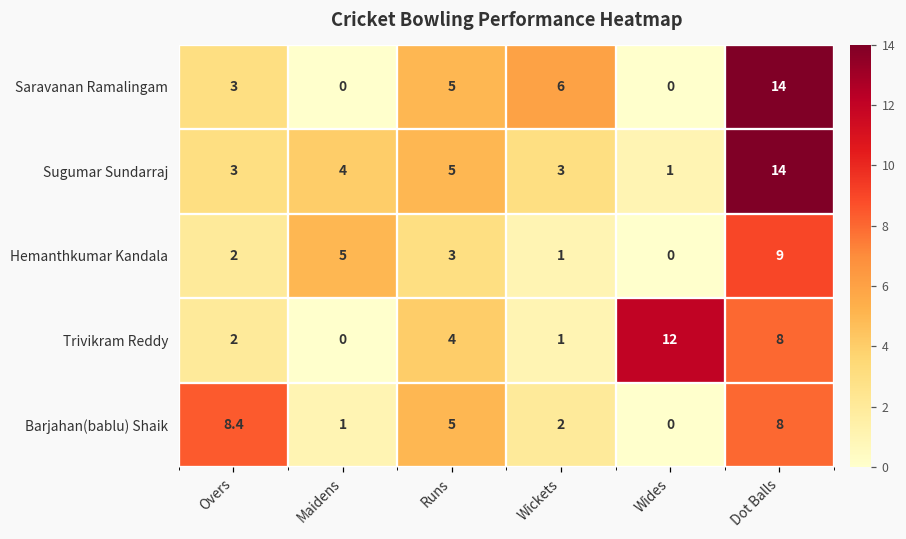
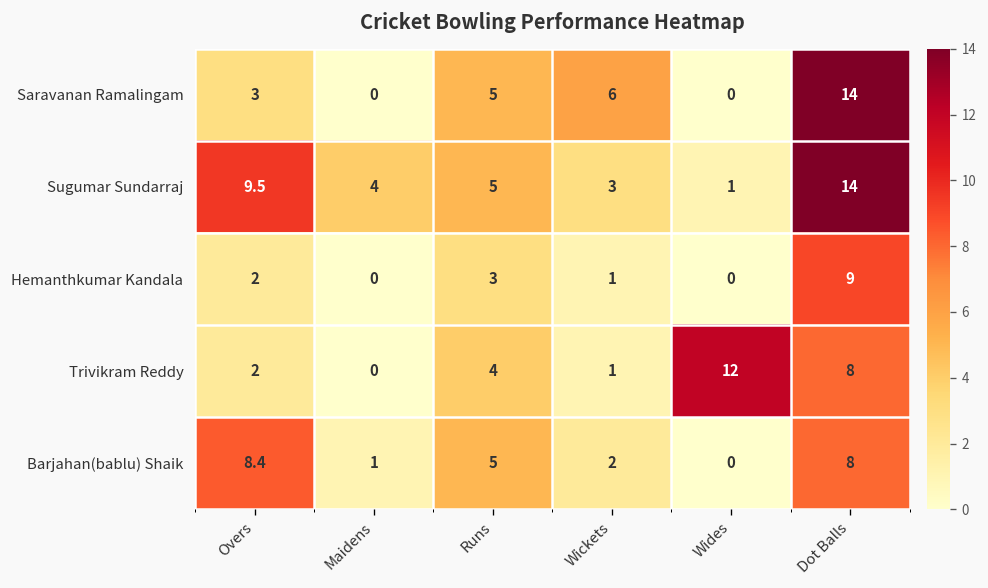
  {
    "Saravanan Ramalingam": {
      "Overs": 3,
      "Maidens": 0,
      "Runs": 5,
      "Wickets": 6,
      "Wides": 0,
      "Dot Balls": 14
    },
    "Sugumar Sundarraj": {
-     "Overs": 3,
+     "Overs": 9.5,
      "Maidens": 4,
      "Runs": 5,
      "Wickets": 3,
      "Wides": 1,
      "Dot Balls": 14
    },
    "Hemanthkumar Kandala": {
      "Overs": 2,
-     "Maidens": 5,
+     "Maidens": 0,
      "Runs": 3,
      "Wickets": 1,
      "Wides": 0,
      "Dot Balls": 9
    },
    "Trivikram Reddy": {
      "Overs": 2,
      "Maidens": 0,
      "Runs": 4,
      "Wickets": 1,
      "Wides": 12,
      "Dot Balls": 8
    },
    "Barjahan(bablu) Shaik": {
      "Overs": 8.4,
      "Maidens": 1,
      "Runs": 5,
      "Wickets": 2,
      "Wides": 0,
      "Dot Balls": 8
    }
  }
